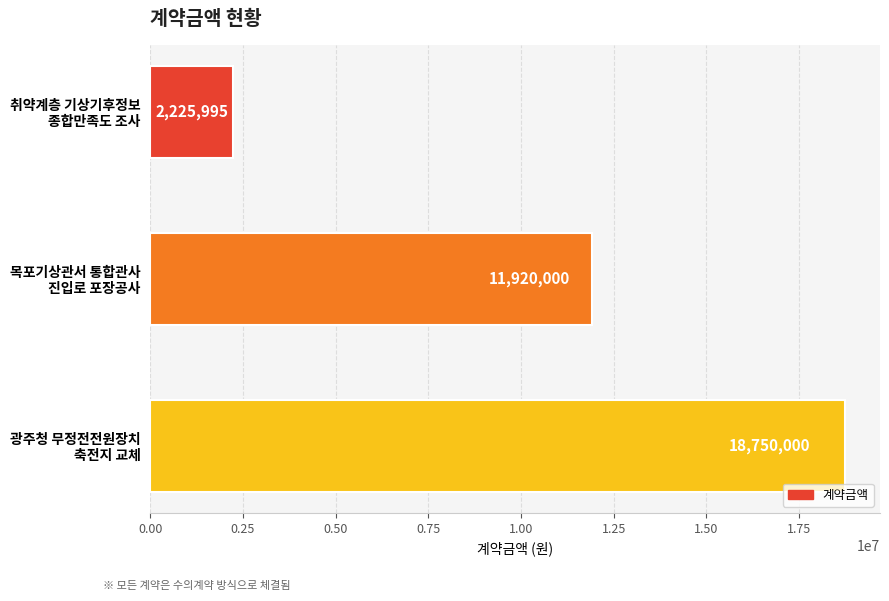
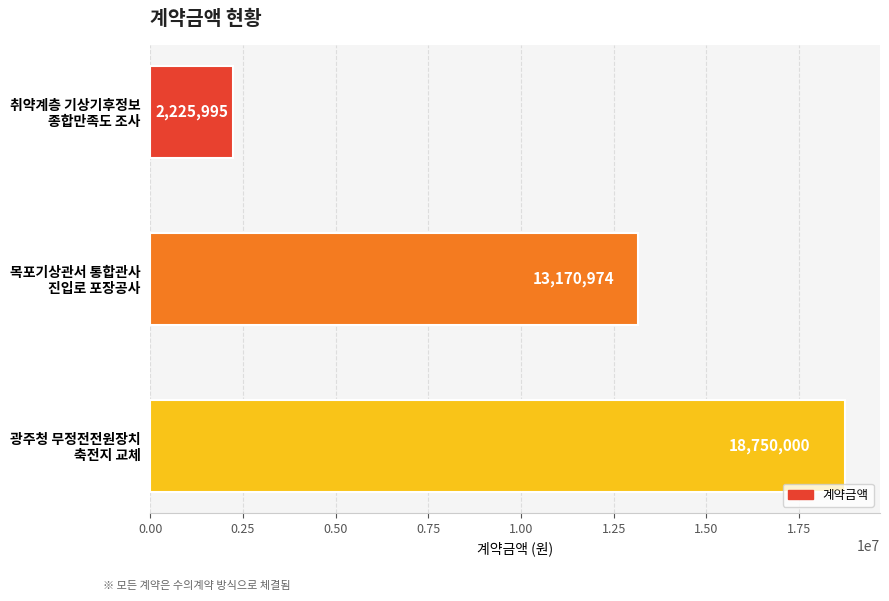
  {
    "취약계층 기상기후정보 종합만족도 조사": "2,225,995",
-   "목포기상관서 통합관사 진입로 포장공사": "11,920,000",
+   "목포기상관서 통합관사 진입로 포장공사": "13,170,974",
    "광주청 무정전전원장치 축전지 교체": "18,750,000"
  }
